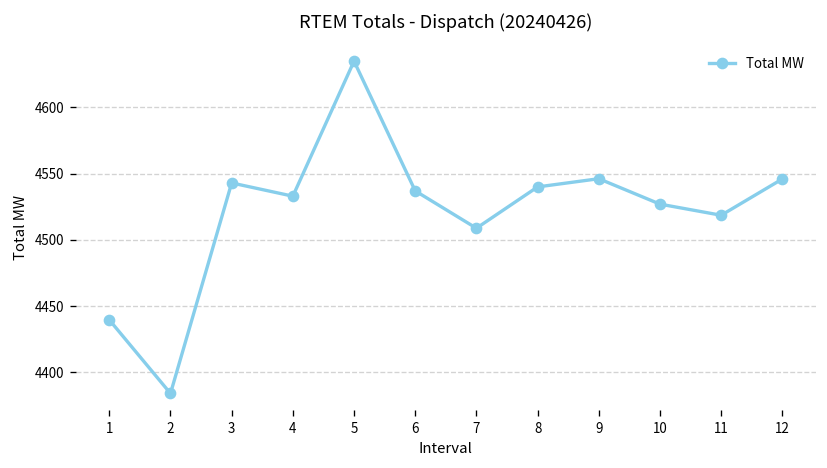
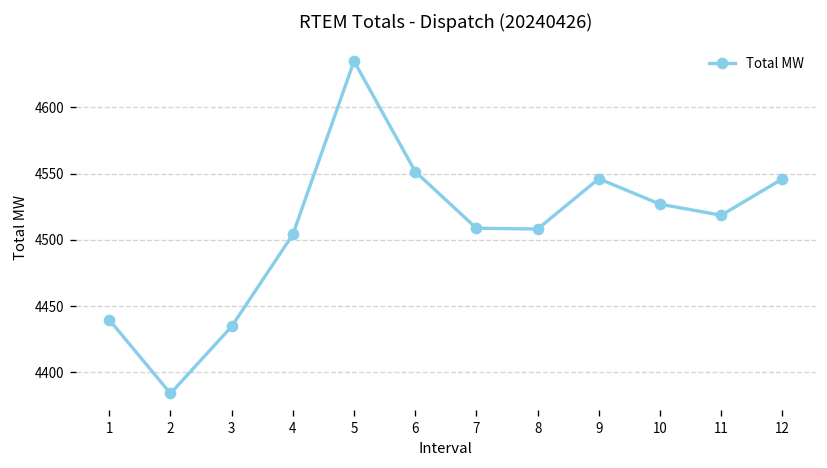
  {
    "1": 4440,
    "2": 4384,
-   "3": 4543,
-   "4": 4533,
+   "3": 4435,
+   "4": 4504,
    "5": 4635,
-   "6": 4537,
+   "6": 4552,
    "7": 4509,
-   "8": 4540,
+   "8": 4508,
    "9": 4546,
    "10": 4527,
    "11": 4519,
    "12": 4546
  }
